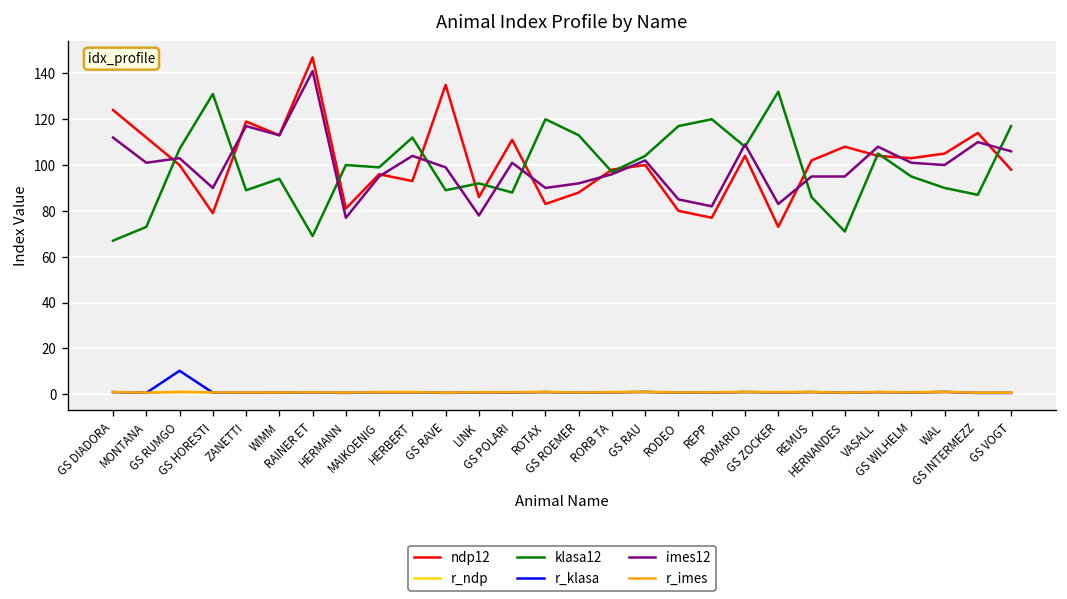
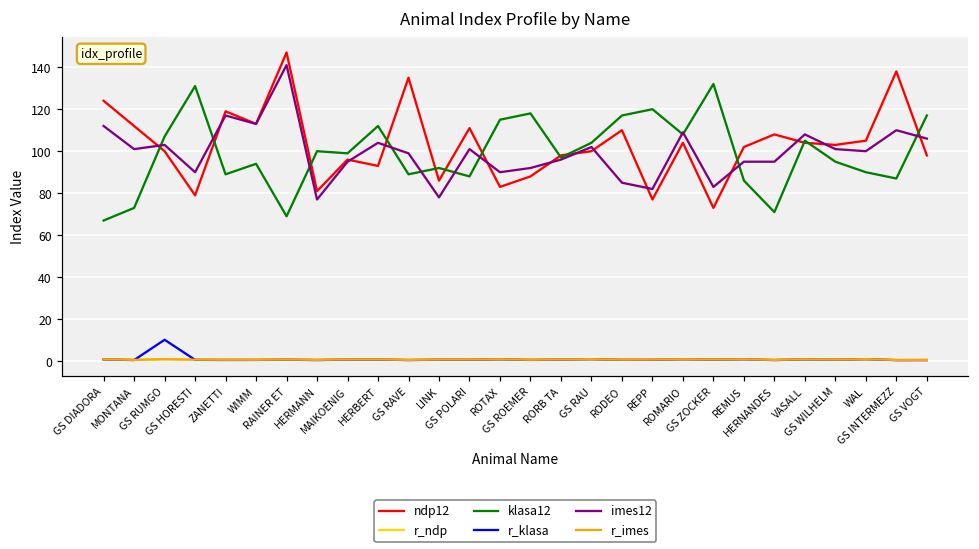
  {
    "ndp12": {
      "GS DIADORA": 124,
      "MONTANA": 112,
      "GS RUMGO": 100,
      "GS HORESTI": 79,
      "ZANETTI": 119,
      "RAINER ET": 147,
      "HERMANN": 81,
      "HERBERT": 93,
      "GS RAVE": 135,
      "LINK": 86,
      "GS POLARI": 111,
      "ROTAX": 83,
      "GS ROEMER": 88,
      "GS RAU": 100,
-     "RODEO": 80,
+     "RODEO": 110,
      "REPP": 77,
      "ROMARIO": 104,
      "GS ZOCKER": 73,
      "REMUS": 102,
      "HERNANDES": 108,
      "GS WILHELM": 103,
      "WAL": 105,
-     "GS INTERMEZZ": 114,
+     "GS INTERMEZZ": 138,
      "GS VOGT": 98
    },
    "klasa12": {
      "GS DIADORA": 67,
      "MONTANA": 73,
      "GS RUMGO": 107,
      "GS HORESTI": 131,
      "ZANETTI": 89,
      "WIMM": 94,
      "RAINER ET": 69,
      "HERMANN": 100,
      "MAIKOENIG": 99,
      "HERBERT": 112,
      "GS RAVE": 89,
      "LINK": 92,
      "GS POLARI": 88,
-     "ROTAX": 120,
-     "GS ROEMER": 113,
+     "ROTAX": 115,
+     "GS ROEMER": 118,
      "GS RAU": 104,
      "RODEO": 117,
      "REPP": 120,
      "GS ZOCKER": 132,
      "REMUS": 86,
      "HERNANDES": 71,
      "GS WILHELM": 95,
      "WAL": 90,
      "GS INTERMEZZ": 87,
      "GS VOGT": 117
    },
    "r_klasa": {
      "GS RUMGO": 10
    },
    "imes12": {
      "GS DIADORA": 112,
      "MONTANA": 101,
      "GS RUMGO": 103,
      "GS HORESTI": 90,
      "ZANETTI": 117,
      "RAINER ET": 141,
      "HERMANN": 77,
      "HERBERT": 104,
      "GS RAVE": 99,
      "LINK": 78,
      "GS POLARI": 101,
      "ROTAX": 90,
      "GS ROEMER": 92,
      "GS RAU": 102,
      "RODEO": 85,
      "REPP": 82,
      "GS ZOCKER": 83,
      "REMUS": 95,
      "HERNANDES": 95,
      "VASALL": 108,
      "GS WILHELM": 101,
      "WAL": 100,
      "GS INTERMEZZ": 110,
      "GS VOGT": 106
    }
  }
